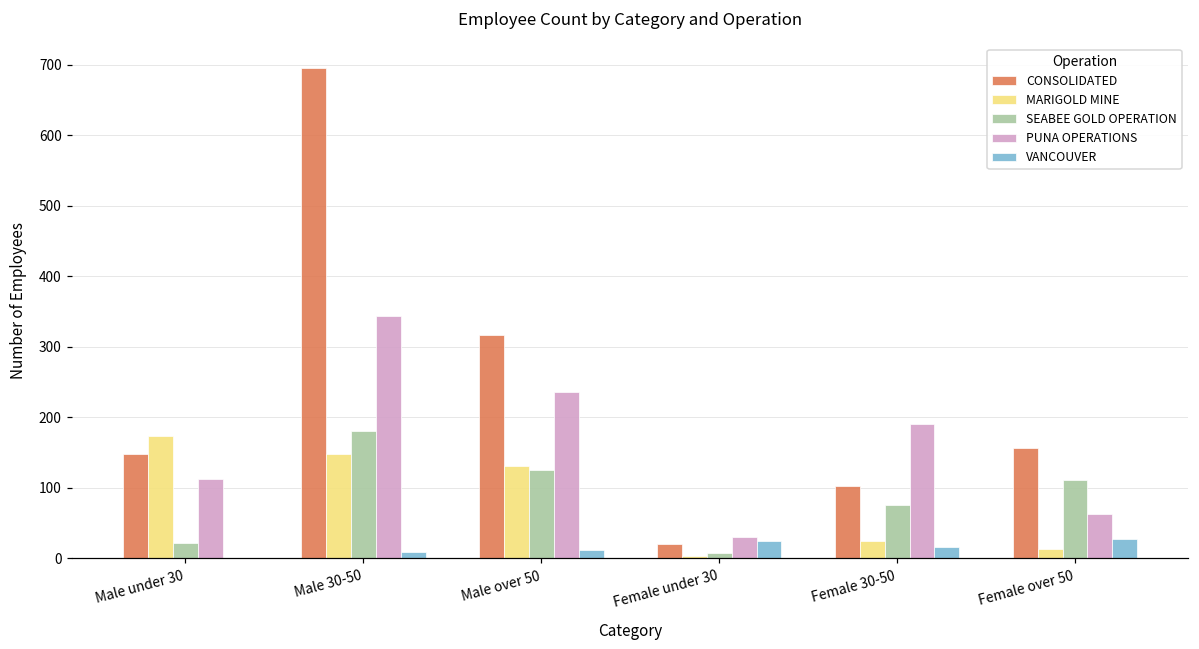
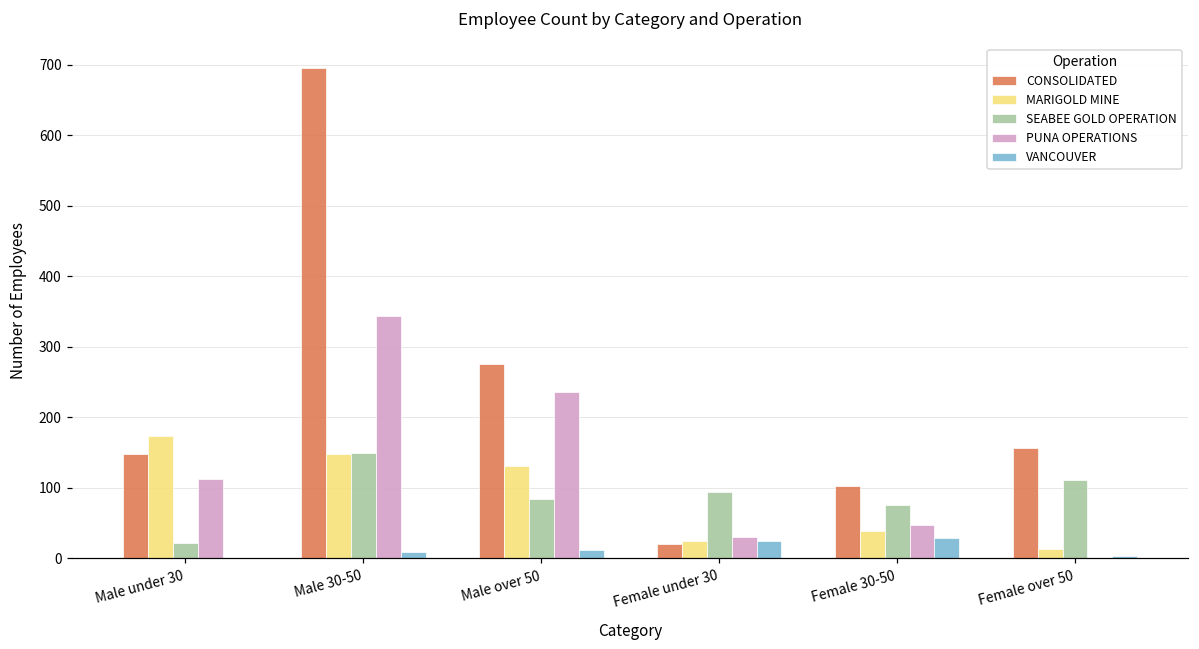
  {
    "CONSOLIDATED": {
      "Male under 30": 150,
      "Male 30-50": 700,
-     "Male over 50": 320,
+     "Male over 50": 280,
      "Female under 30": 20,
      "Female 30-50": 100,
      "Female over 50": 160
    },
    "MARIGOLD MINE": {
      "Male under 30": 170,
      "Male 30-50": 150,
      "Male over 50": 130,
-     "Female under 30": 0,
-     "Female 30-50": 30,
+     "Female under 30": 30,
+     "Female 30-50": 40,
      "Female over 50": 10
    },
    "SEABEE GOLD OPERATION": {
      "Male under 30": 20,
-     "Male 30-50": 180,
-     "Male over 50": 130,
-     "Female under 30": 10,
+     "Male 30-50": 150,
+     "Male over 50": 80,
+     "Female under 30": 90,
      "Female 30-50": 80,
      "Female over 50": 110
    },
    "PUNA OPERATIONS": {
      "Male under 30": 110,
      "Male 30-50": 340,
      "Male over 50": 240,
      "Female under 30": 30,
-     "Female 30-50": 190,
-     "Female over 50": 60
+     "Female 30-50": 50,
+     "Female over 50": 0
    },
    "VANCOUVER": {
      "Male under 30": 0,
      "Male 30-50": 10,
      "Male over 50": 10,
      "Female under 30": 20,
-     "Female 30-50": 20,
-     "Female over 50": 30
+     "Female 30-50": 30,
+     "Female over 50": 0
    }
  }
